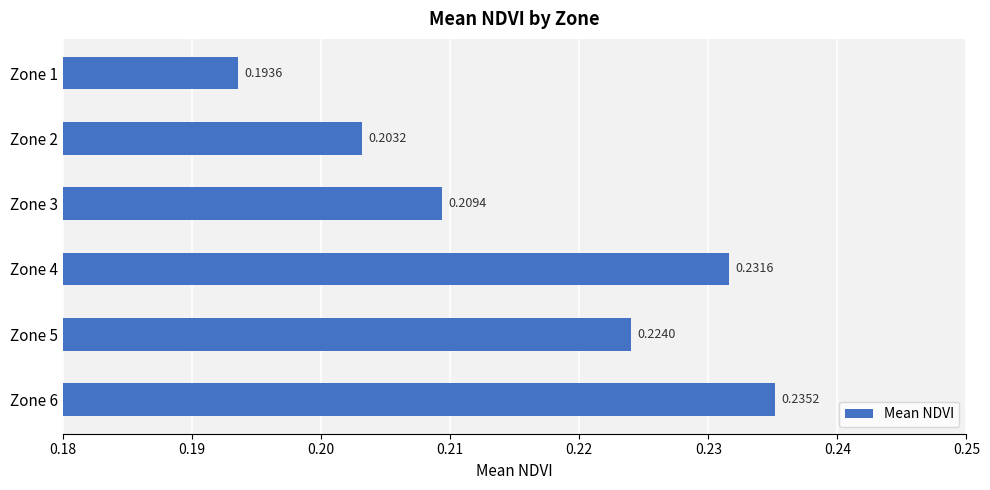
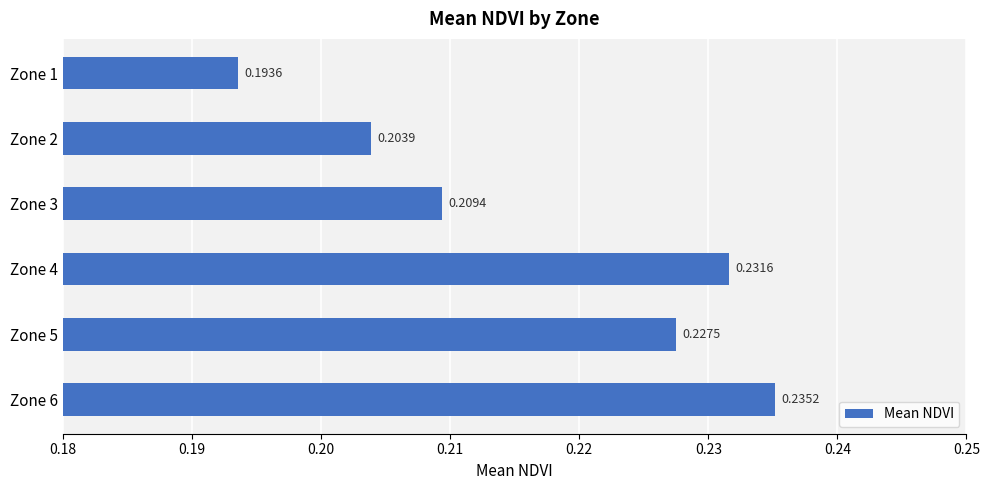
  {
    "Zone 1": 0.1936,
-   "Zone 2": 0.2032,
+   "Zone 2": 0.2039,
    "Zone 3": 0.2094,
    "Zone 4": 0.2316,
-   "Zone 5": 0.2240,
+   "Zone 5": 0.2275,
    "Zone 6": 0.2352
  }
